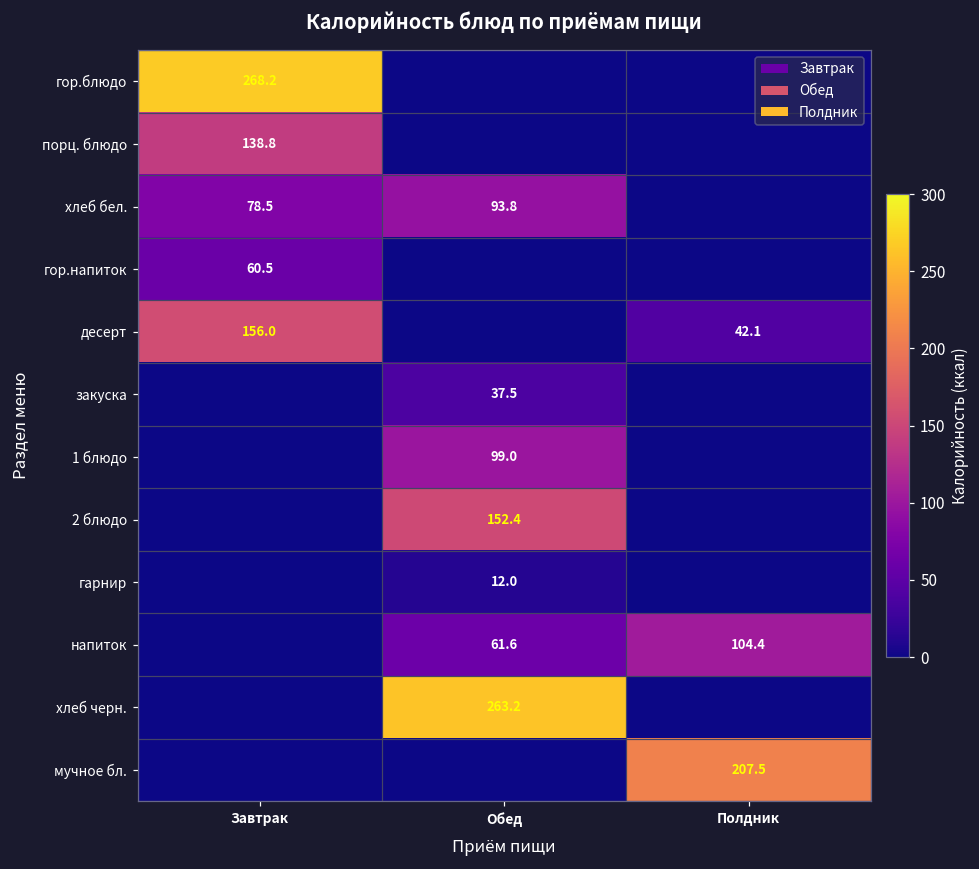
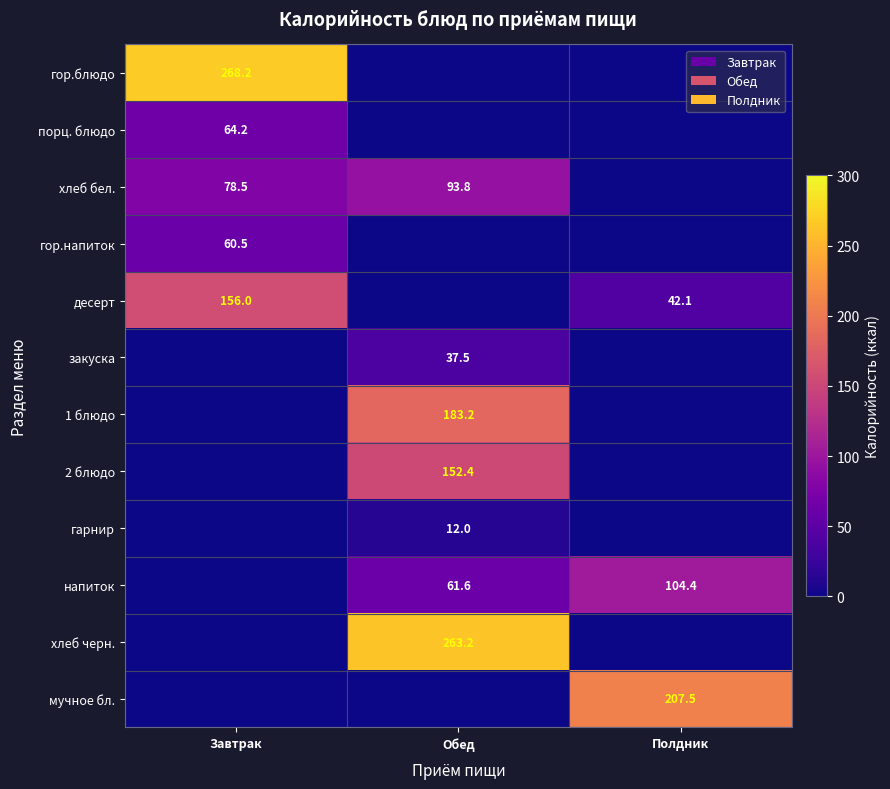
  {
    "гор.блюдо": {
      "Завтрак": 268.2
    },
    "порц. блюдо": {
-     "Завтрак": 138.8
+     "Завтрак": 64.2
    },
    "хлеб бел.": {
      "Завтрак": 78.5,
      "Обед": 93.8
    },
    "гор.напиток": {
      "Завтрак": 60.5
    },
    "десерт": {
      "Завтрак": 156.0,
      "Полдник": 42.1
    },
    "закуска": {
      "Обед": 37.5
    },
    "1 блюдо": {
-     "Обед": 99.0
+     "Обед": 183.2
    },
    "2 блюдо": {
      "Обед": 152.4
    },
    "гарнир": {
      "Обед": 12.0
    },
    "напиток": {
      "Обед": 61.6,
      "Полдник": 104.4
    },
    "хлеб черн.": {
      "Обед": 263.2
    },
    "мучное бл.": {
      "Полдник": 207.5
    }
  }
